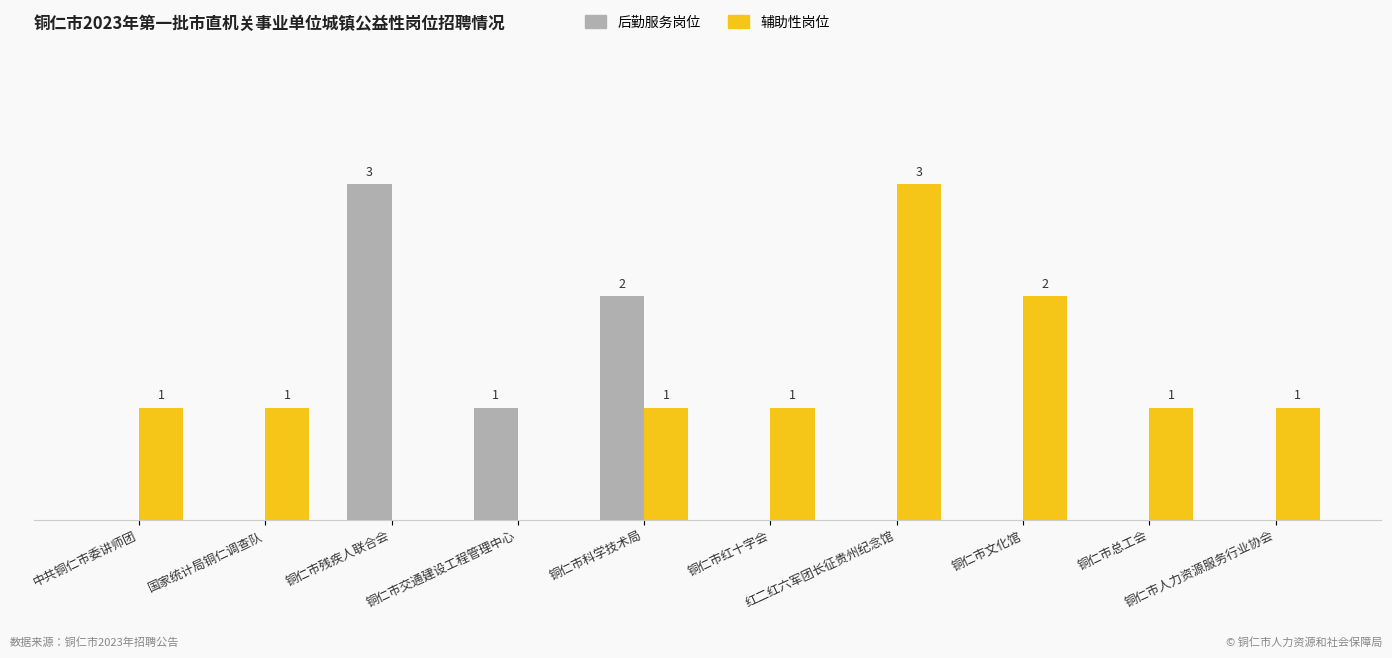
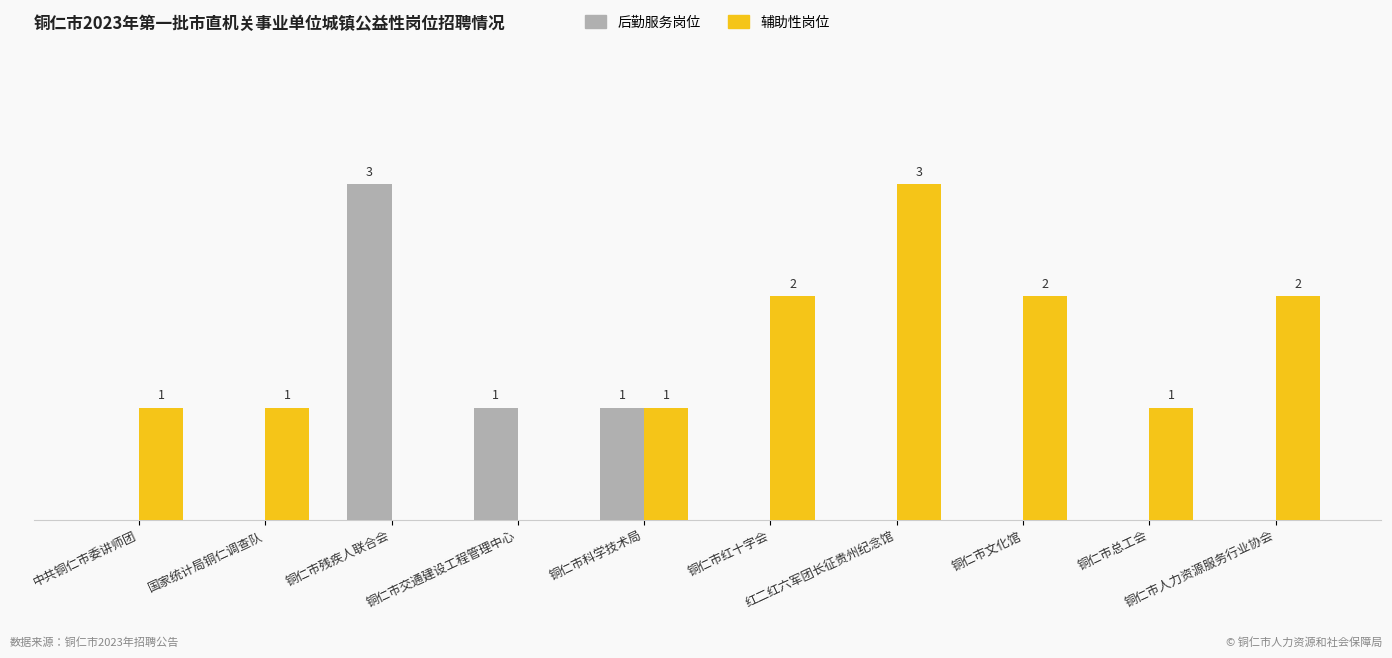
  {
    "后勤服务岗位": {
      "铜仁市残疾人联合会": 3,
      "铜仁市交通建设工程管理中心": 1,
-     "铜仁市科学技术局": 2
+     "铜仁市科学技术局": 1
    },
    "辅助性岗位": {
      "中共铜仁市委讲师团": 1,
      "国家统计局铜仁调查队": 1,
      "铜仁市科学技术局": 1,
-     "铜仁市红十字会": 1,
+     "铜仁市红十字会": 2,
      "红二红六军团长征贵州纪念馆": 3,
      "铜仁市文化馆": 2,
      "铜仁市总工会": 1,
-     "铜仁市人力资源服务行业协会": 1
+     "铜仁市人力资源服务行业协会": 2
    }
  }
